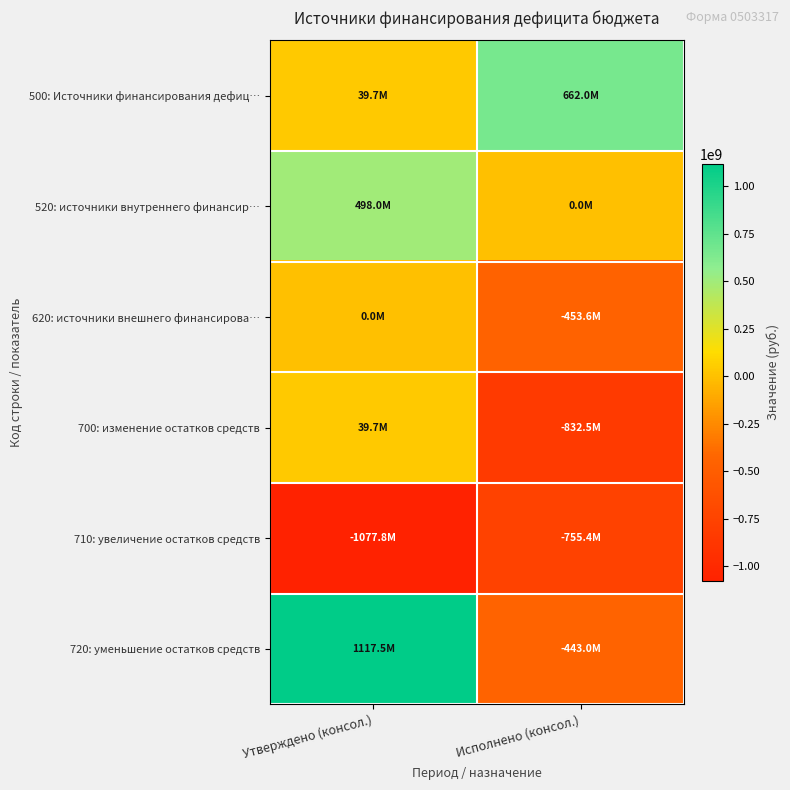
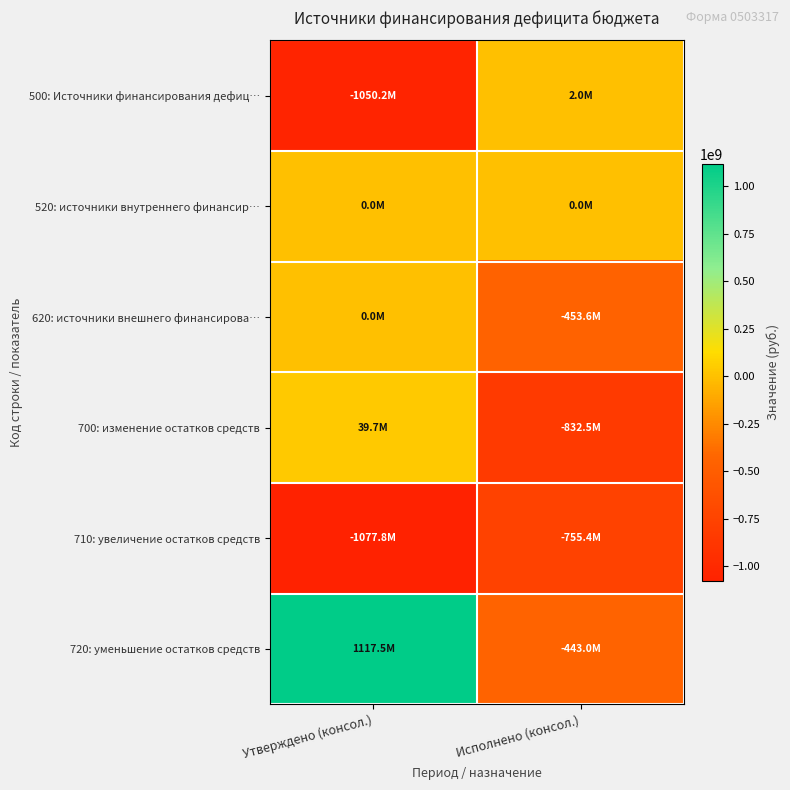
  {
    "500: Источники финансирования дефиц…": {
-     "Утверждено (консол.)": "39.7M",
-     "Исполнено (консол.)": "662.0M"
+     "Утверждено (консол.)": "-1050.2M",
+     "Исполнено (консол.)": "2.0M"
    },
    "520: источники внутреннего финансир…": {
-     "Утверждено (консол.)": "498.0M",
+     "Утверждено (консол.)": "0.0M",
      "Исполнено (консол.)": "0.0M"
    },
    "620: источники внешнего финансирова…": {
      "Утверждено (консол.)": "0.0M",
      "Исполнено (консол.)": "-453.6M"
    },
    "700: изменение остатков средств": {
      "Утверждено (консол.)": "39.7M",
      "Исполнено (консол.)": "-832.5M"
    },
    "710: увеличение остатков средств": {
      "Утверждено (консол.)": "-1077.8M",
      "Исполнено (консол.)": "-755.4M"
    },
    "720: уменьшение остатков средств": {
      "Утверждено (консол.)": "1117.5M",
      "Исполнено (консол.)": "-443.0M"
    }
  }
